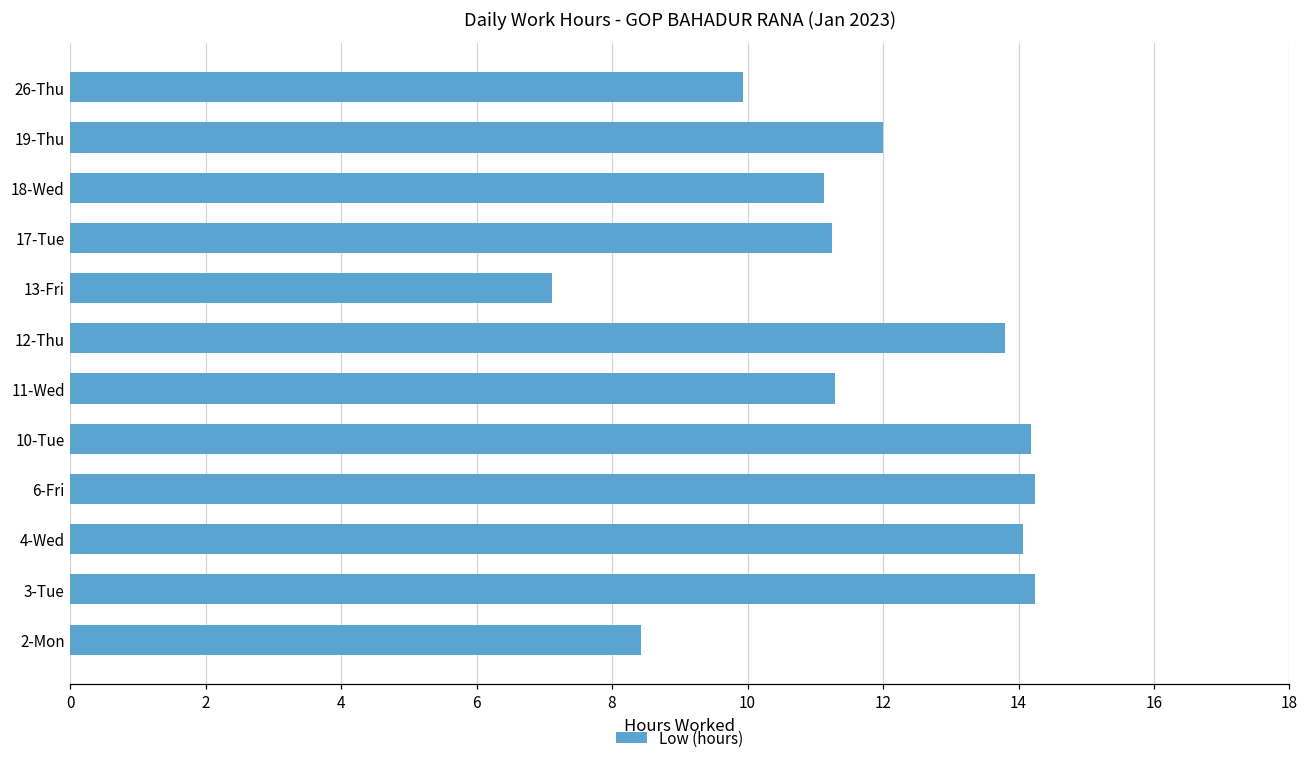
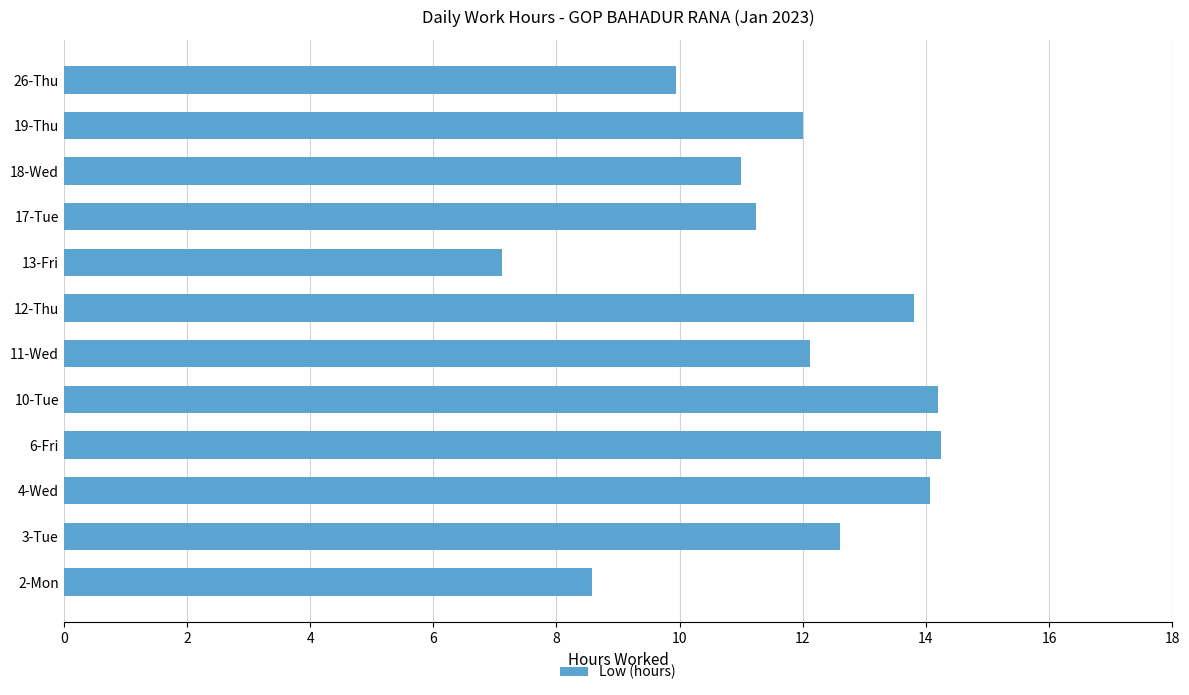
  {
    "26-Thu": 9.9,
    "19-Thu": 12.0,
-   "18-Wed": 11.1,
+   "18-Wed": 11.0,
    "17-Tue": 11.2,
    "13-Fri": 7.1,
    "12-Thu": 13.8,
-   "11-Wed": 11.3,
+   "11-Wed": 12.1,
    "10-Tue": 14.2,
    "6-Fri": 14.3,
    "4-Wed": 14.1,
-   "3-Tue": 14.2,
-   "2-Mon": 8.4
+   "3-Tue": 12.6,
+   "2-Mon": 8.6
  }
